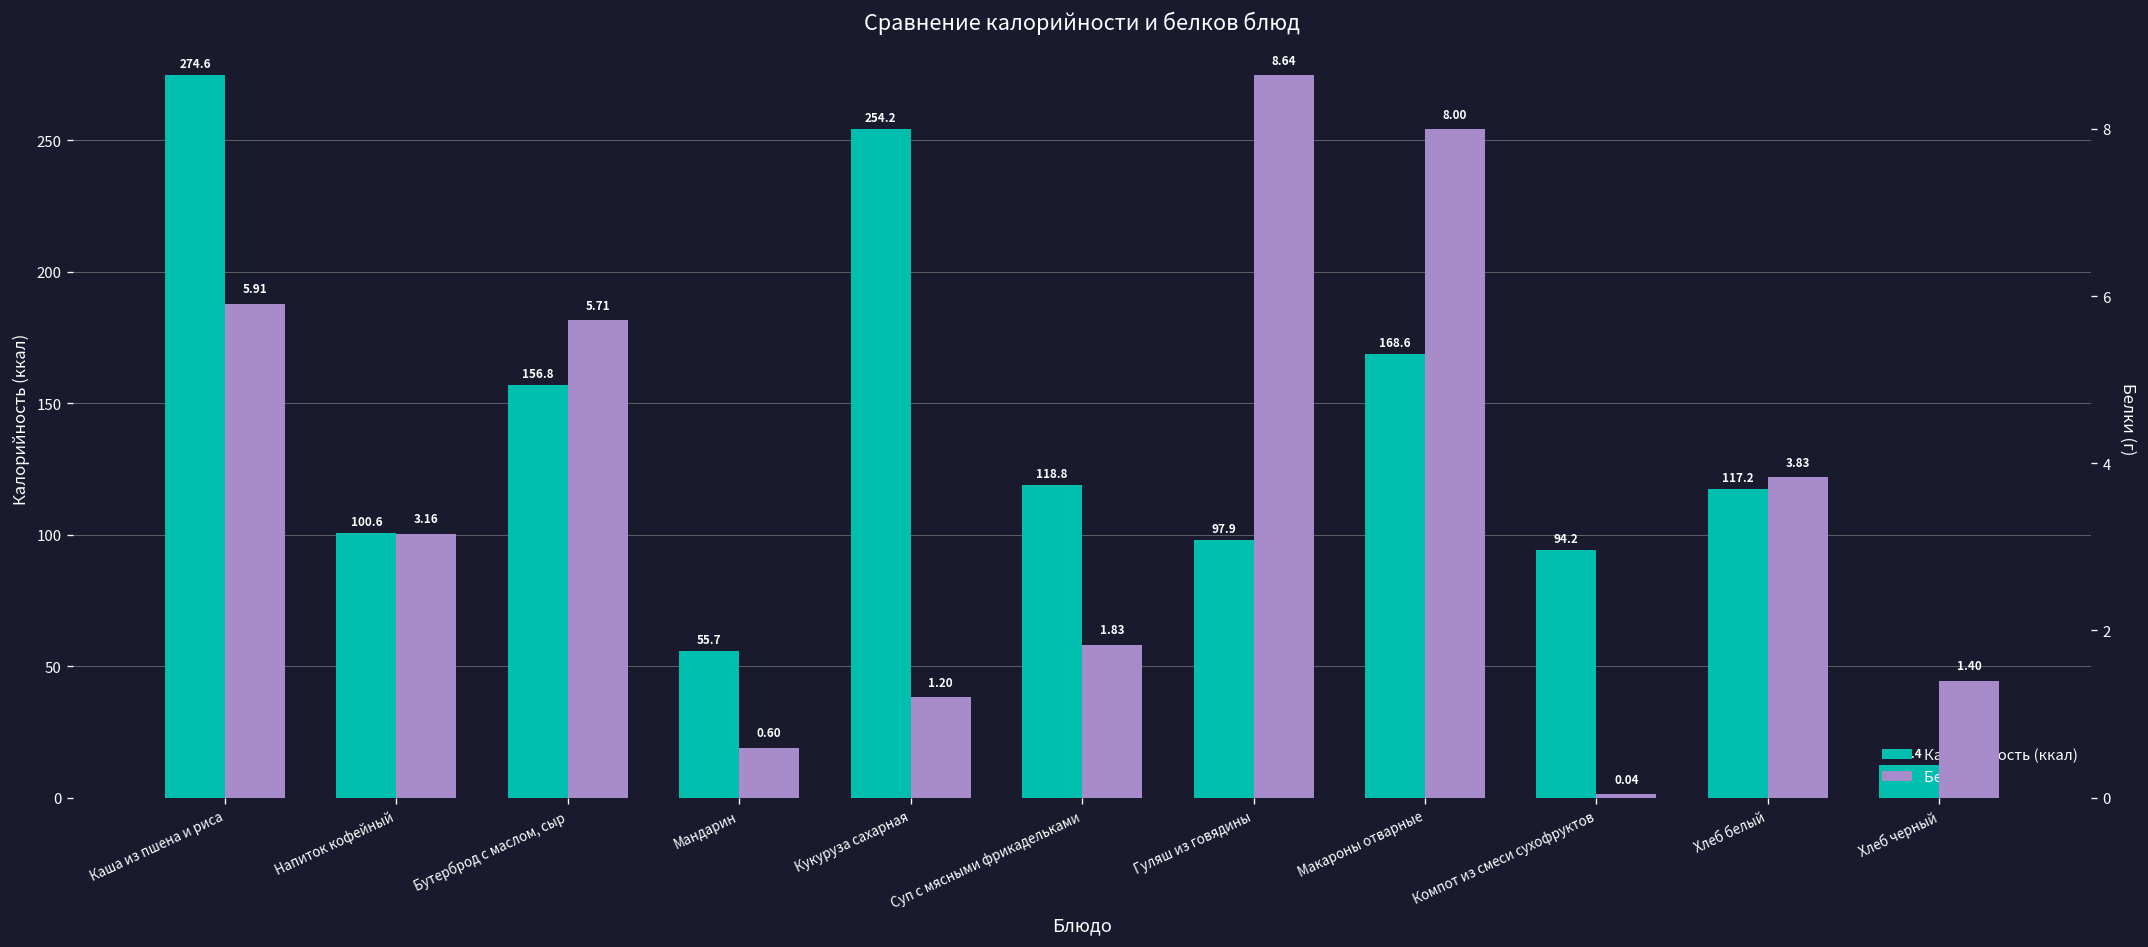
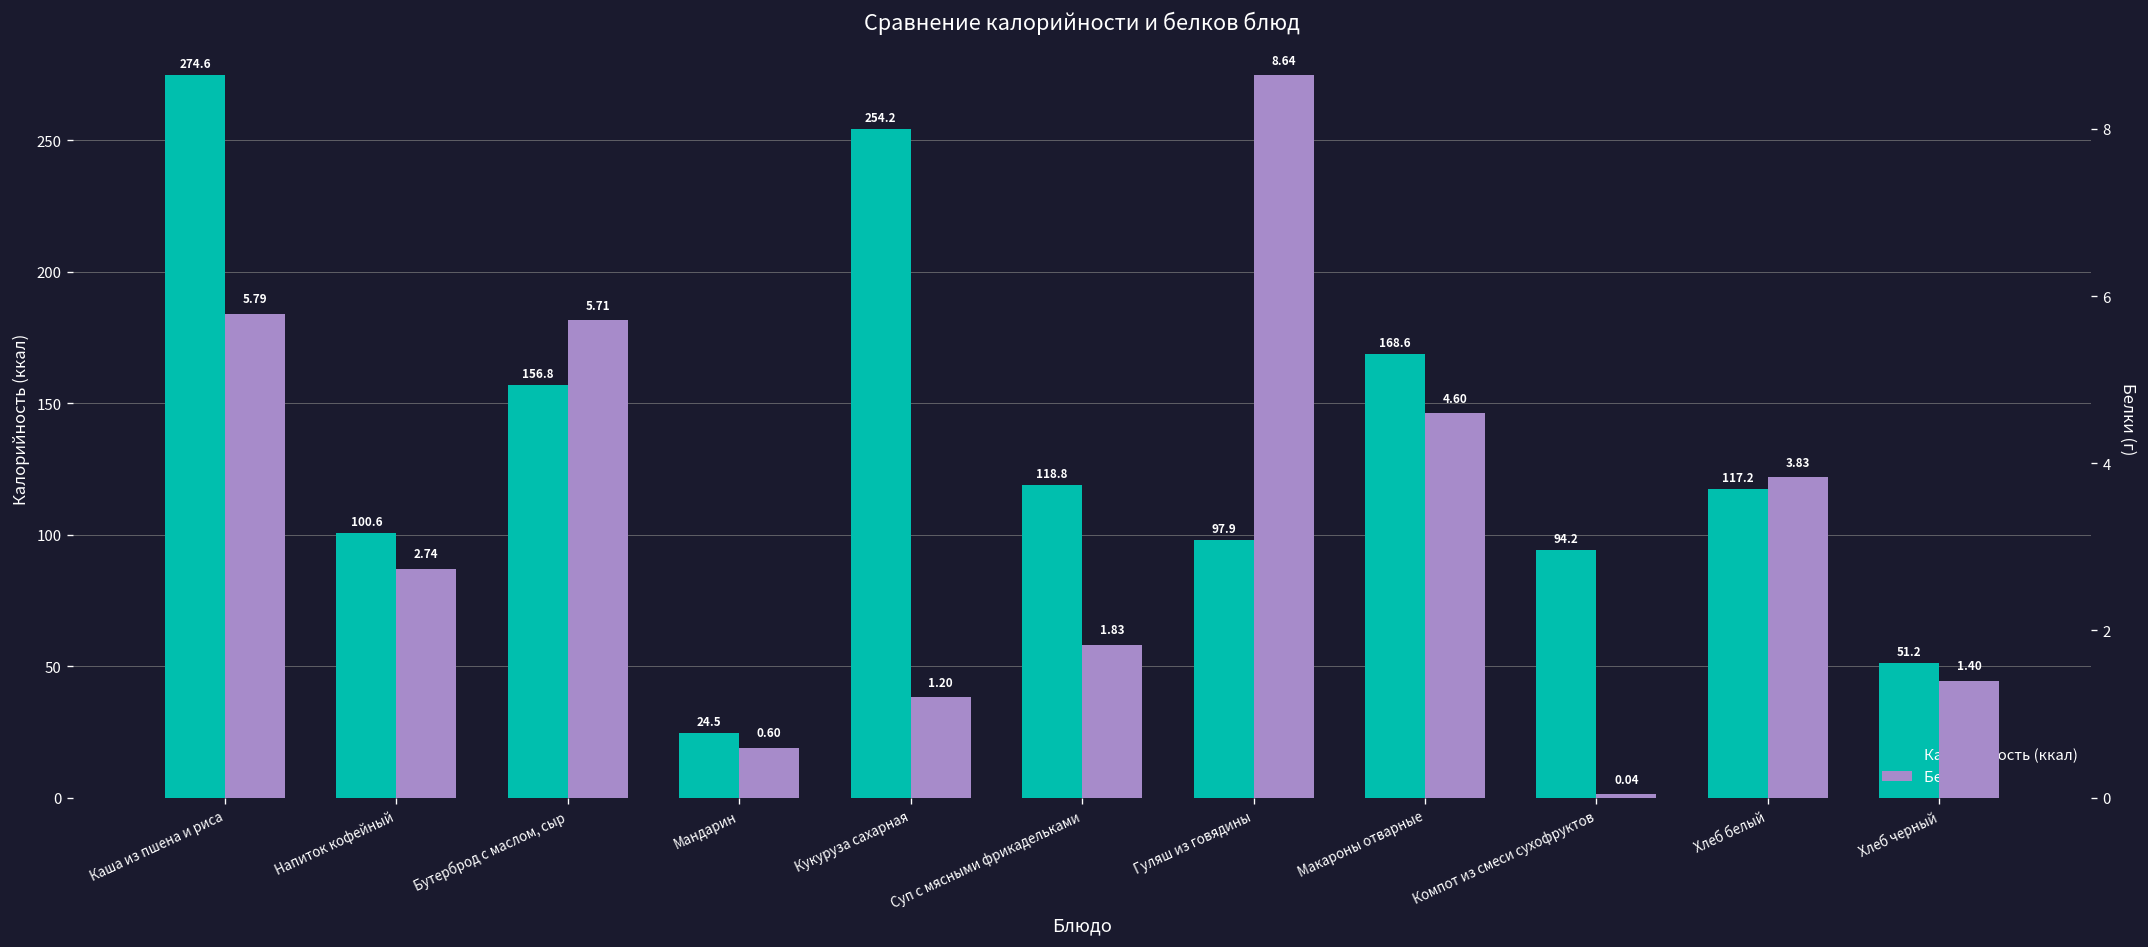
  {
    "Калорийность (ккал)": {
      "Каша из пшена и риса": 274.6,
      "Напиток кофейный": 100.6,
      "Бутерброд с маслом, сыр": 156.8,
-     "Мандарин": 55.7,
+     "Мандарин": 24.5,
      "Кукуруза сахарная": 254.2,
      "Суп с мясными фрикадельками": 118.8,
      "Гуляш из говядины": 97.9,
      "Макароны отварные": 168.6,
      "Компот из смеси сухофруктов": 94.2,
      "Хлеб белый": 117.2,
-     "Хлеб черный": 12.4
+     "Хлеб черный": 51.2
    },
    "Белки (г)": {
-     "Каша из пшена и риса": 5.91,
-     "Напиток кофейный": 3.16,
+     "Каша из пшена и риса": 5.79,
+     "Напиток кофейный": 2.74,
      "Бутерброд с маслом, сыр": 5.71,
      "Мандарин": 0.60,
      "Кукуруза сахарная": 1.20,
      "Суп с мясными фрикадельками": 1.83,
      "Гуляш из говядины": 8.64,
-     "Макароны отварные": 8.00,
+     "Макароны отварные": 4.60,
      "Компот из смеси сухофруктов": 0.04,
      "Хлеб белый": 3.83,
      "Хлеб черный": 1.40
    }
  }
